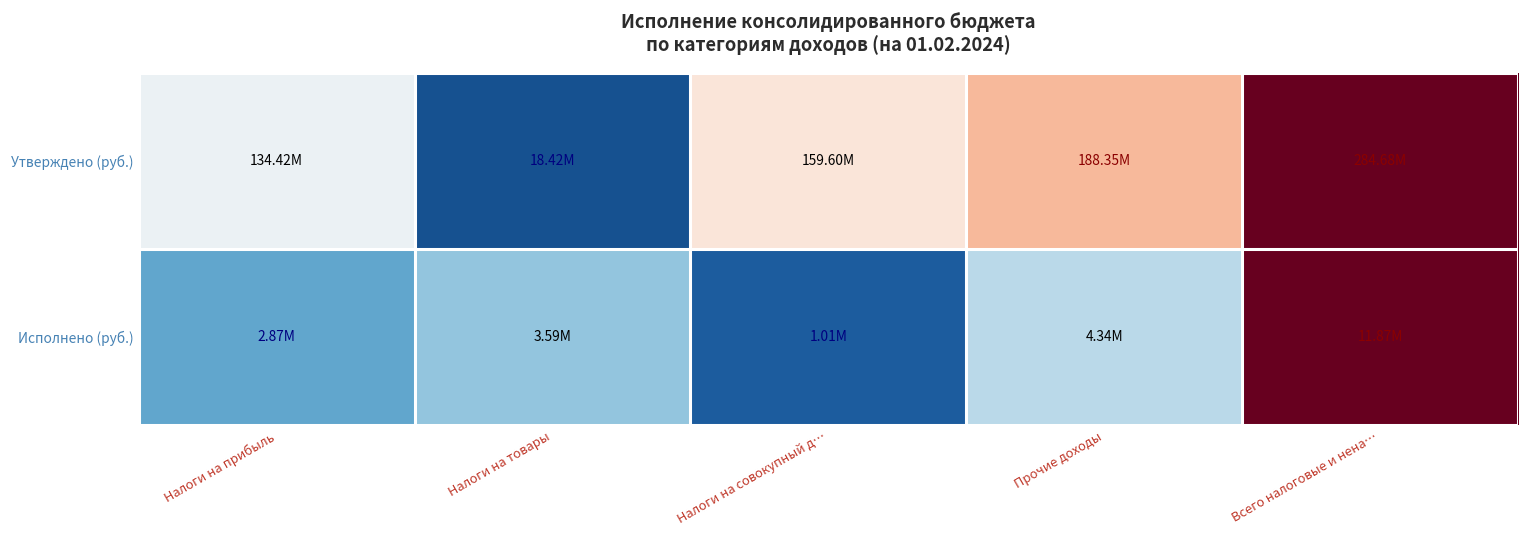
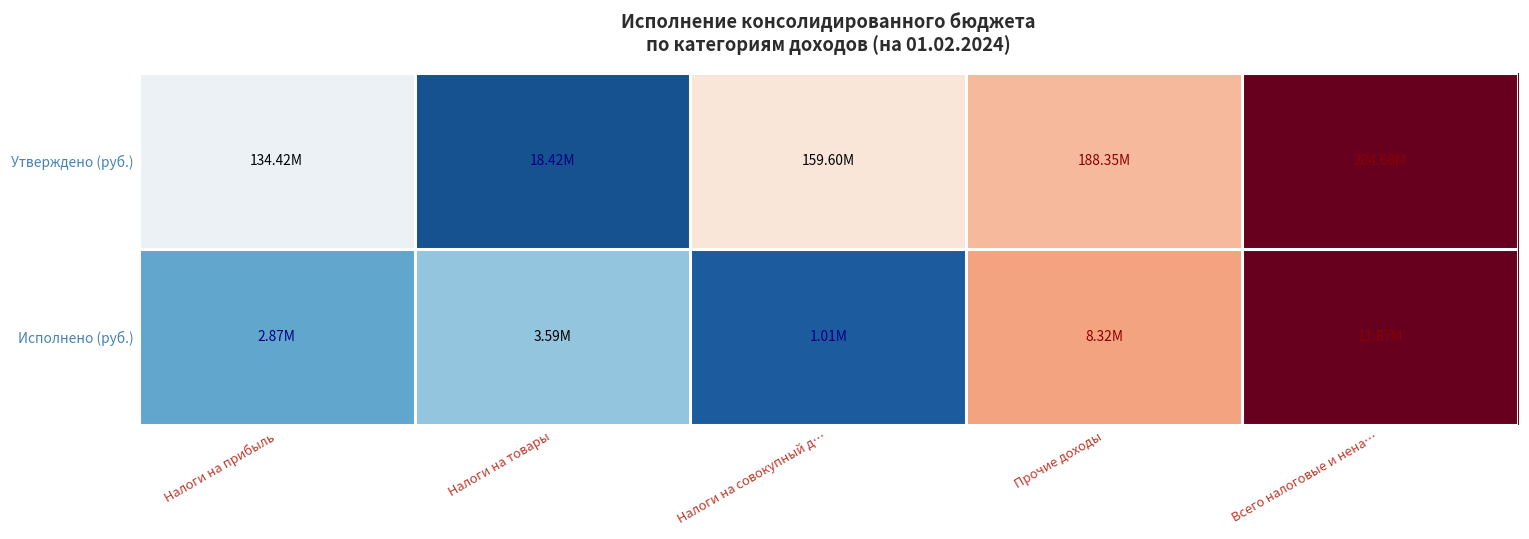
  {
    "Утверждено (руб.)": {
      "Налоги на прибыль": "134.42M",
      "Налоги на товары": "18.42M",
      "Налоги на совокупный д…": "159.60M",
      "Прочие доходы": "188.35M"
    },
    "Исполнено (руб.)": {
      "Налоги на прибыль": "2.87M",
      "Налоги на товары": "3.59M",
      "Налоги на совокупный д…": "1.01M",
-     "Прочие доходы": "4.34M"
+     "Прочие доходы": "8.32M"
    }
  }
